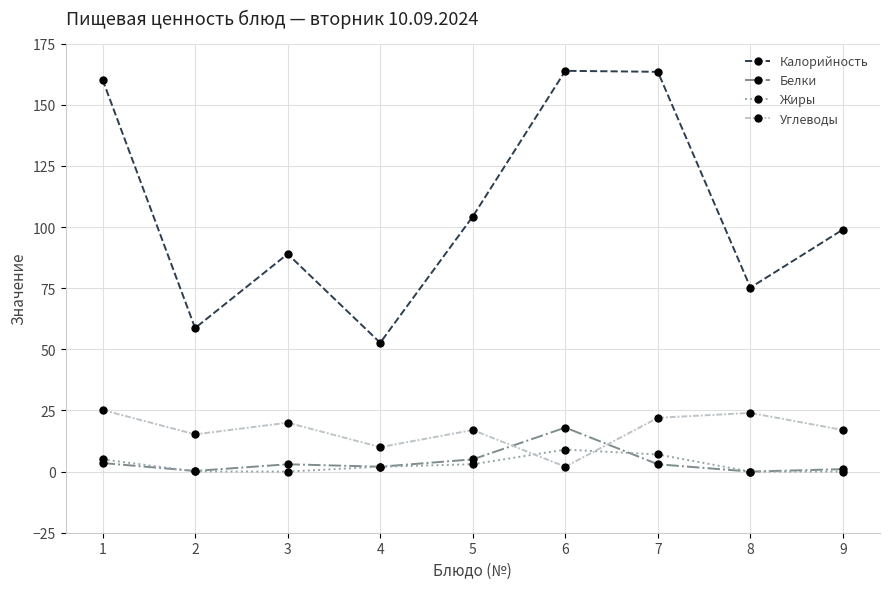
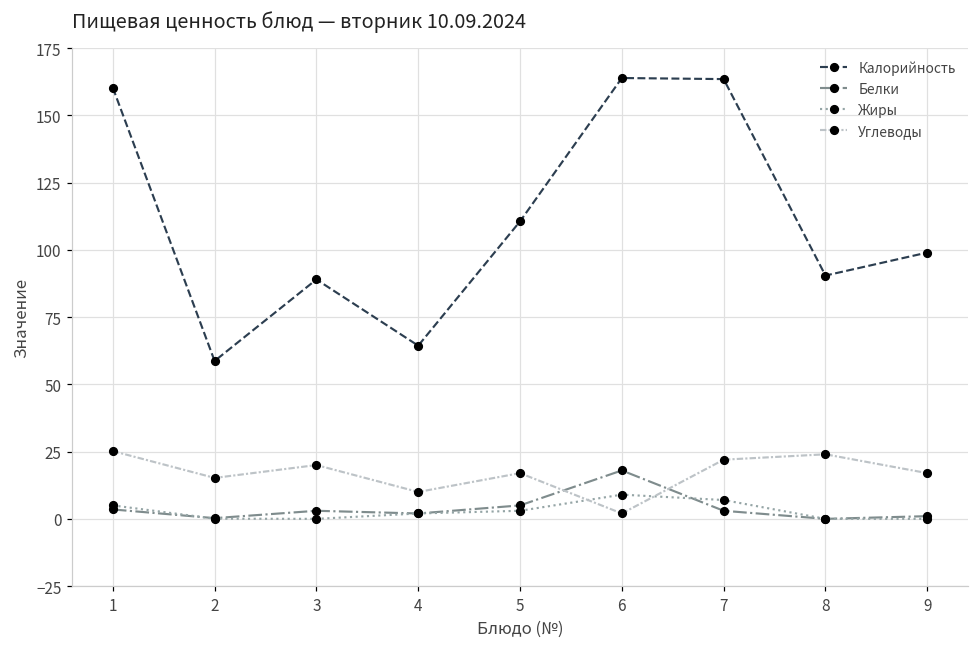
  {
    "Калорийность": {
      "1": 160,
      "2": 59,
      "3": 89,
-     "4": 53,
-     "5": 104,
+     "4": 64,
+     "5": 111,
      "6": 164,
      "7": 164,
-     "8": 75,
+     "8": 90,
      "9": 99
    }
  }
